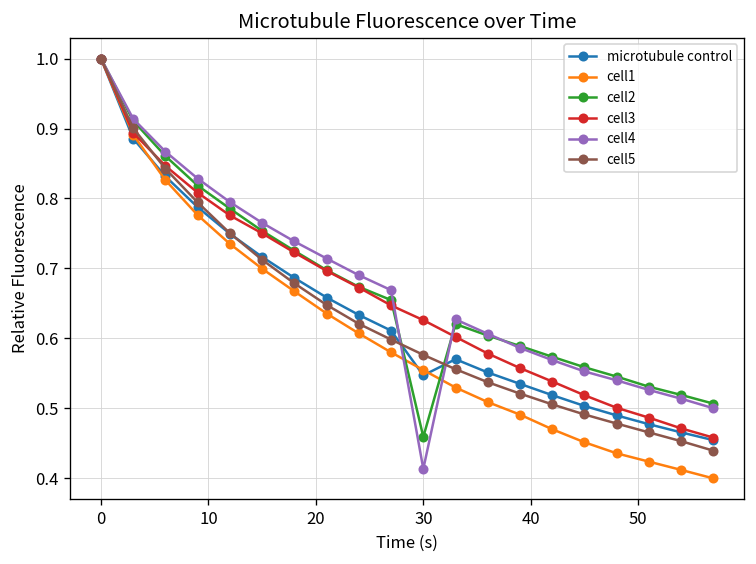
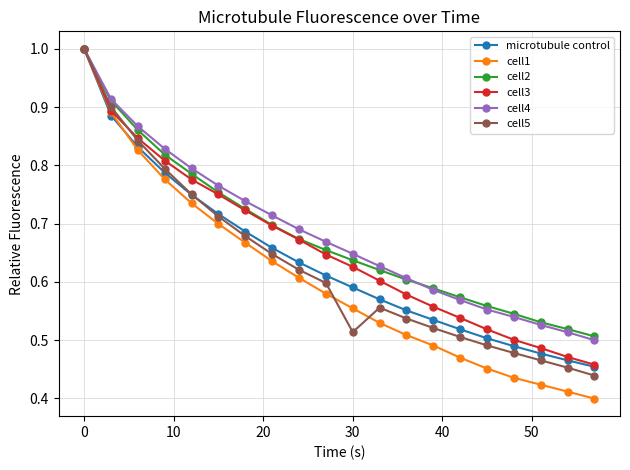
  {
    "microtubule control": {
-     "30": 0.55
+     "30": 0.59
    },
    "cell1": {
      "30": 0.55
    },
    "cell2": {
-     "30": 0.46
+     "30": 0.64
    },
    "cell3": {
      "30": 0.63
    },
    "cell4": {
-     "30": 0.41
+     "30": 0.65
    },
    "cell5": {
-     "30": 0.58
+     "30": 0.51
    }
  }
